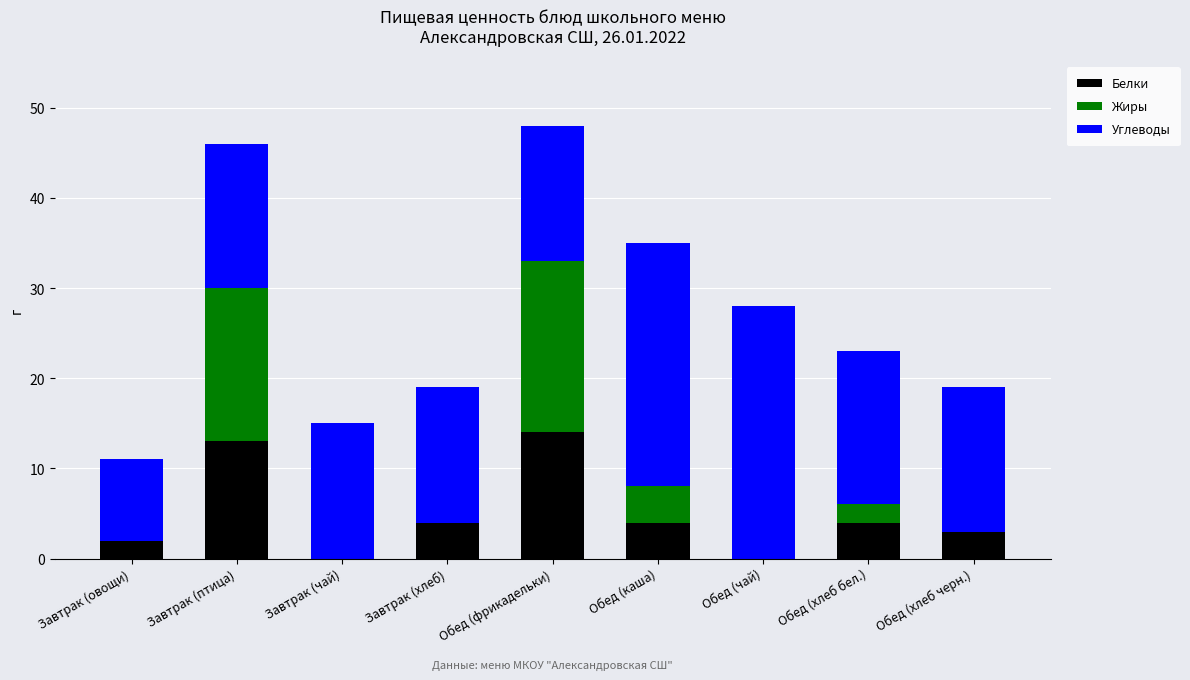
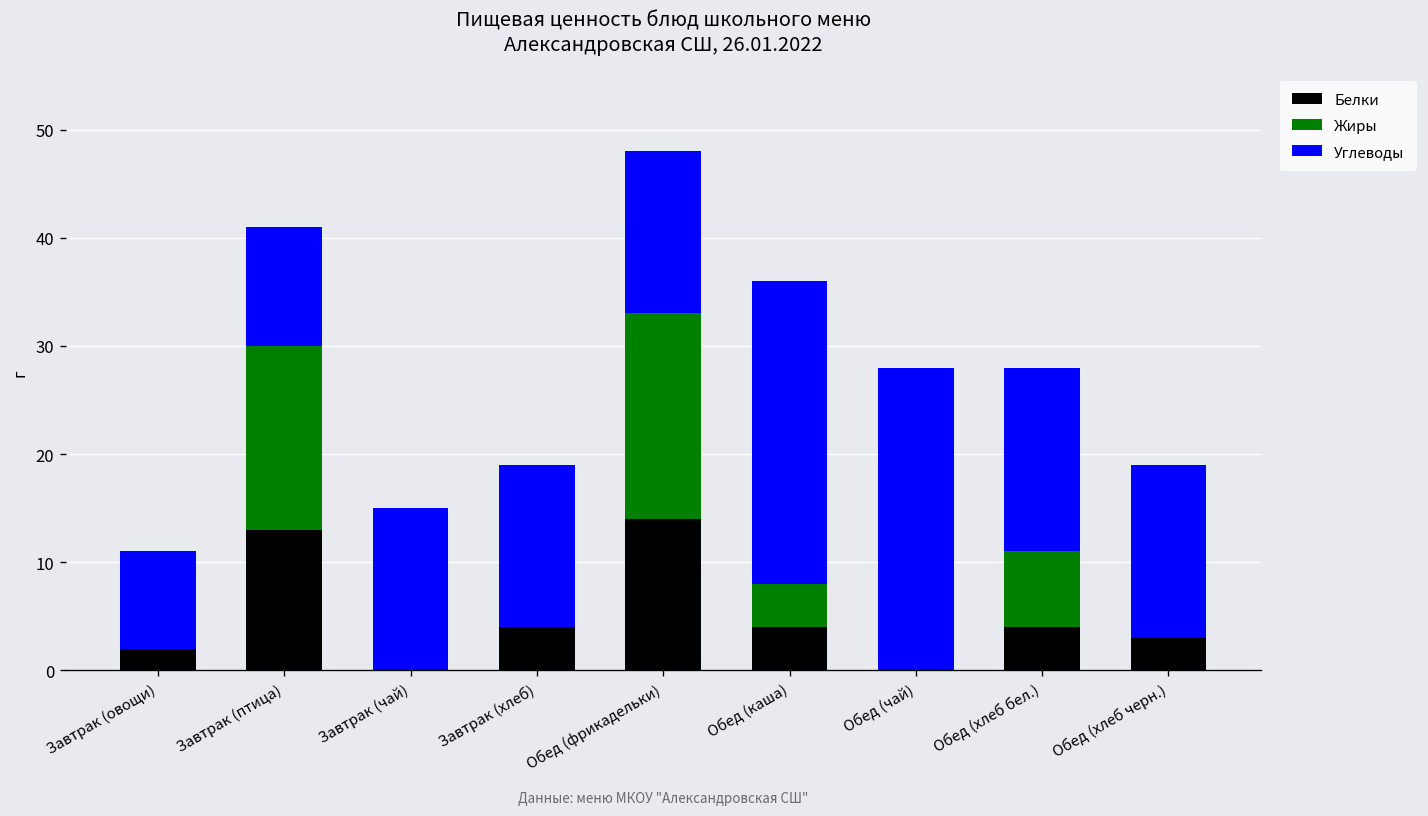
  {
    "Белки": {
      "Завтрак (овощи)": 2,
      "Завтрак (птица)": 13,
      "Завтрак (чай)": 0,
      "Завтрак (хлеб)": 4,
      "Обед (фрикадельки)": 14,
      "Обед (каша)": 4,
      "Обед (чай)": 0,
      "Обед (хлеб бел.)": 4,
      "Обед (хлеб черн.)": 3
    },
    "Жиры": {
      "Завтрак (овощи)": 0,
      "Завтрак (птица)": 17,
      "Завтрак (чай)": 0,
      "Завтрак (хлеб)": 0,
      "Обед (фрикадельки)": 19,
      "Обед (каша)": 4,
      "Обед (чай)": 0,
-     "Обед (хлеб бел.)": 2,
+     "Обед (хлеб бел.)": 7,
      "Обед (хлеб черн.)": 0
    },
    "Углеводы": {
      "Завтрак (овощи)": 9,
-     "Завтрак (птица)": 16,
+     "Завтрак (птица)": 11,
      "Завтрак (чай)": 15,
      "Завтрак (хлеб)": 15,
      "Обед (фрикадельки)": 15,
-     "Обед (каша)": 27,
+     "Обед (каша)": 28,
      "Обед (чай)": 28,
      "Обед (хлеб бел.)": 17,
      "Обед (хлеб черн.)": 16
    }
  }
